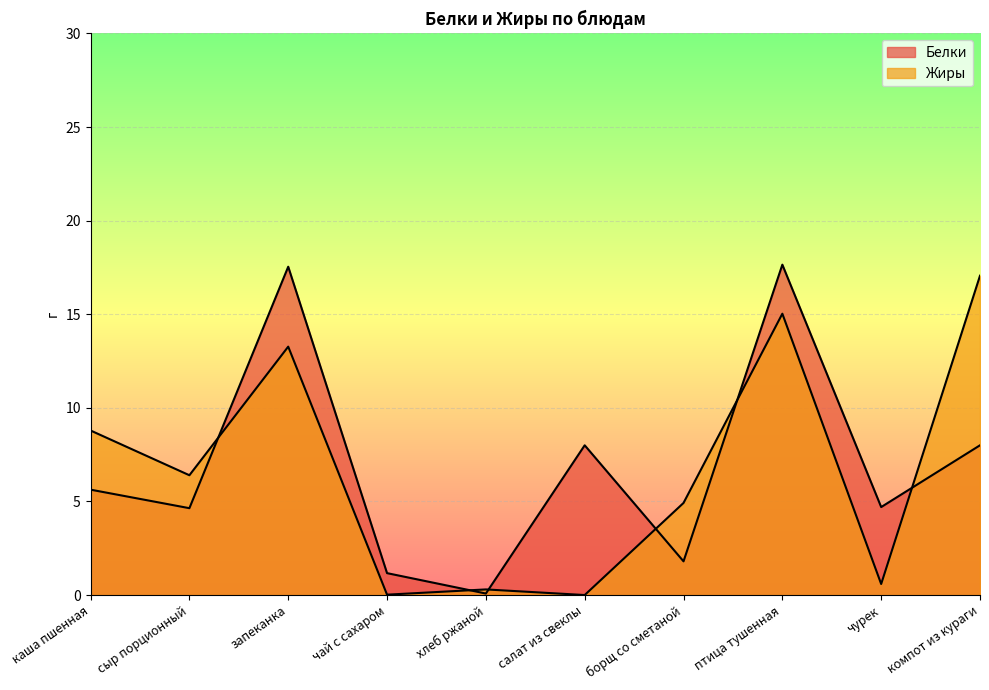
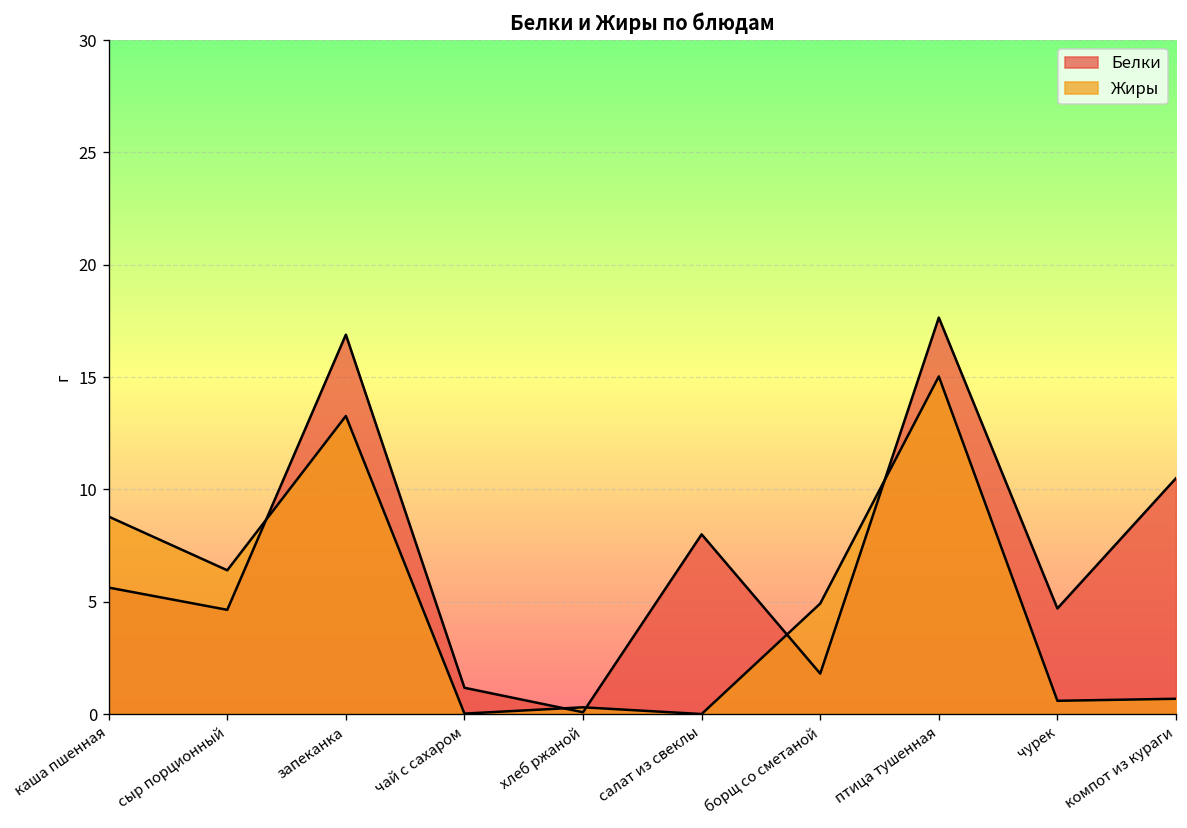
  {
    "Белки": {
      "каша пшенная": 5.6,
      "сыр порционный": 4.6,
-     "запеканка": 17.5,
+     "запеканка": 16.9,
      "чай с сахаром": 1.2,
      "хлеб ржаной": 0.1,
      "салат из свеклы": 8.0,
      "борщ со сметаной": 1.8,
      "птица тушенная": 17.7,
      "чурек": 4.7,
-     "компот из кураги": 8.0
+     "компот из кураги": 10.5
    },
    "Жиры": {
      "каша пшенная": 8.8,
      "сыр порционный": 6.4,
      "запеканка": 13.3,
      "чай с сахаром": 0.0,
      "хлеб ржаной": 0.3,
      "салат из свеклы": 0.0,
      "борщ со сметаной": 4.9,
      "птица тушенная": 15.0,
      "чурек": 0.6,
-     "компот из кураги": 17.1
+     "компот из кураги": 0.7
    }
  }
